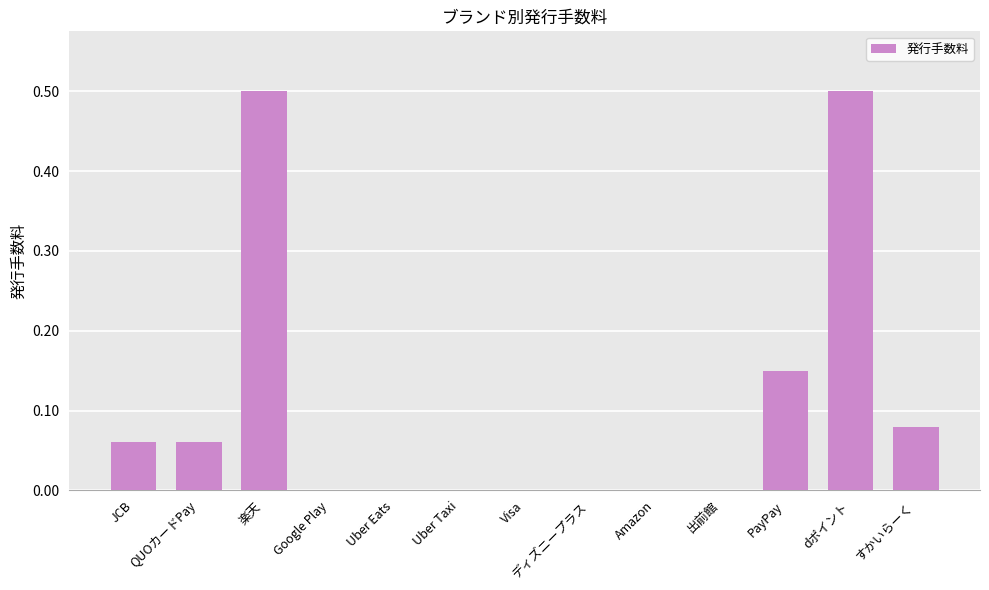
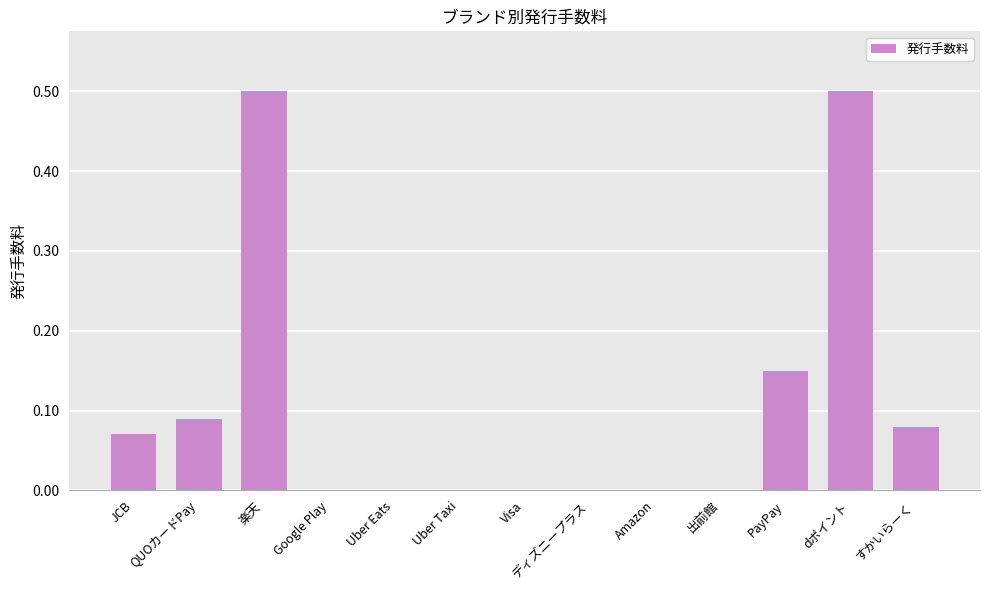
  {
-   "JCB": 0.06,
-   "QUOカードPay": 0.06,
+   "JCB": 0.07,
+   "QUOカードPay": 0.09,
    "楽天": 0.50,
    "Google Play": 0.00,
    "Uber Eats": 0.00,
    "Uber Taxi": 0.00,
    "Visa": 0.00,
    "ディズニープラス": 0.00,
    "Amazon": 0.00,
    "出前館": 0.00,
    "PayPay": 0.15,
    "dポイント": 0.50,
    "すかいらーく": 0.08
  }
